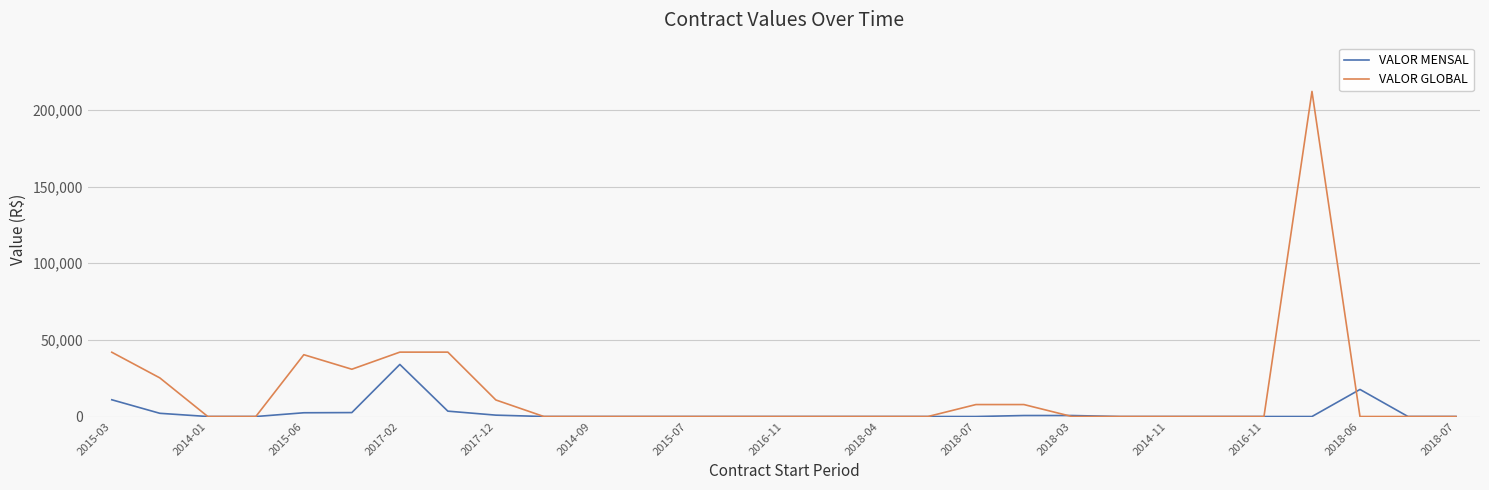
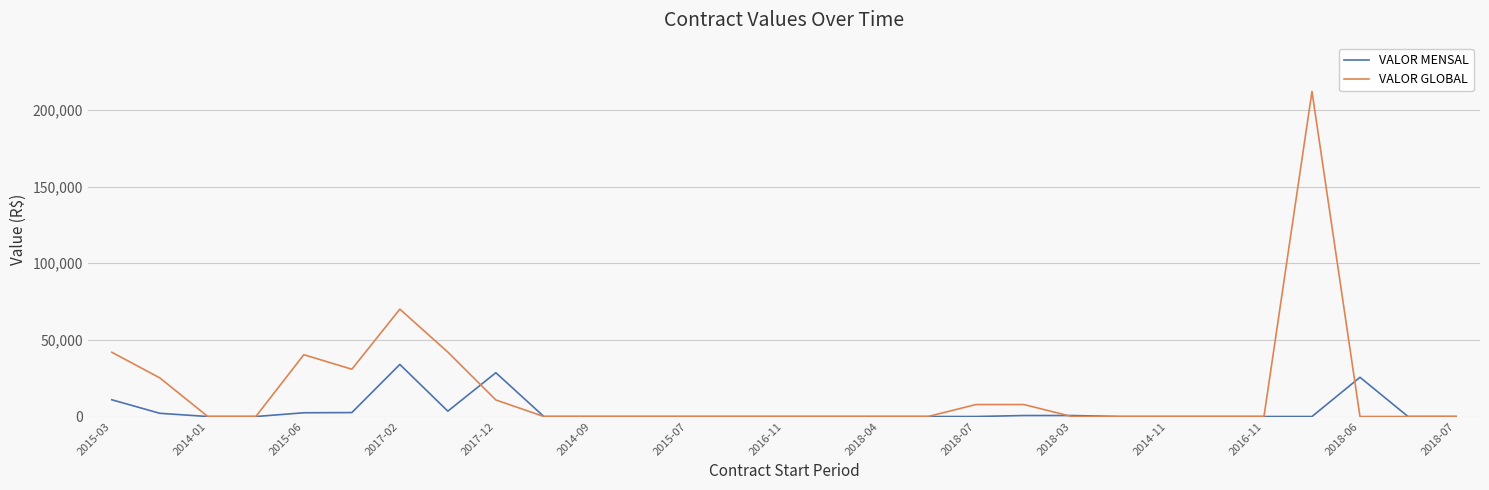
  {
    "VALOR MENSAL": {
      "2015-03": "11,000",
      "2015-06": "2,000",
      "2017-02": "34,000",
-     "2017-12": "1,000",
-     "2018-06": "18,000"
+     "2017-12": "29,000",
+     "2018-06": "26,000"
    },
    "VALOR GLOBAL": {
      "2015-03": "42,000",
      "2015-06": "40,000",
-     "2017-02": "42,000",
+     "2017-02": "70,000",
      "2017-12": "11,000",
      "2018-06": "0"
    }
  }
